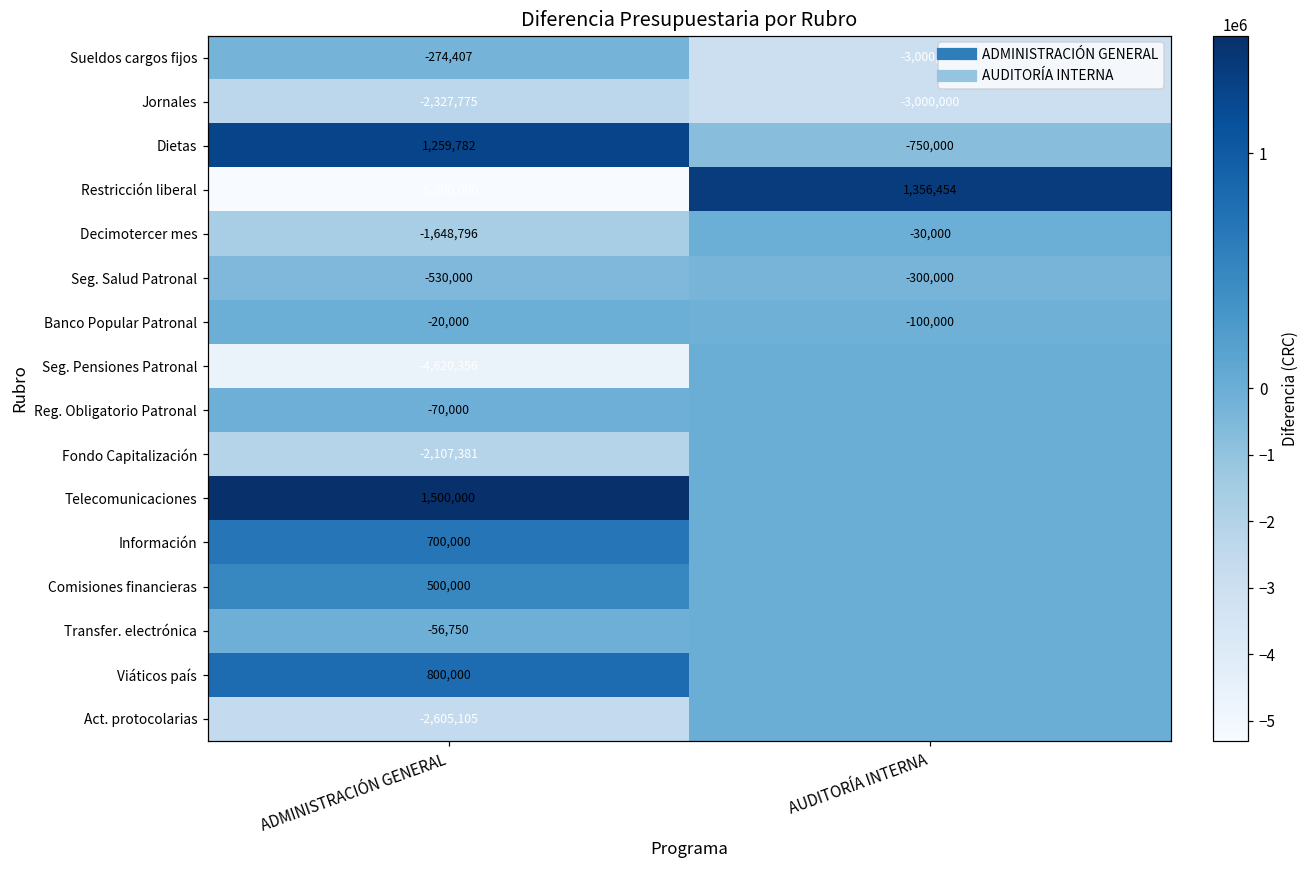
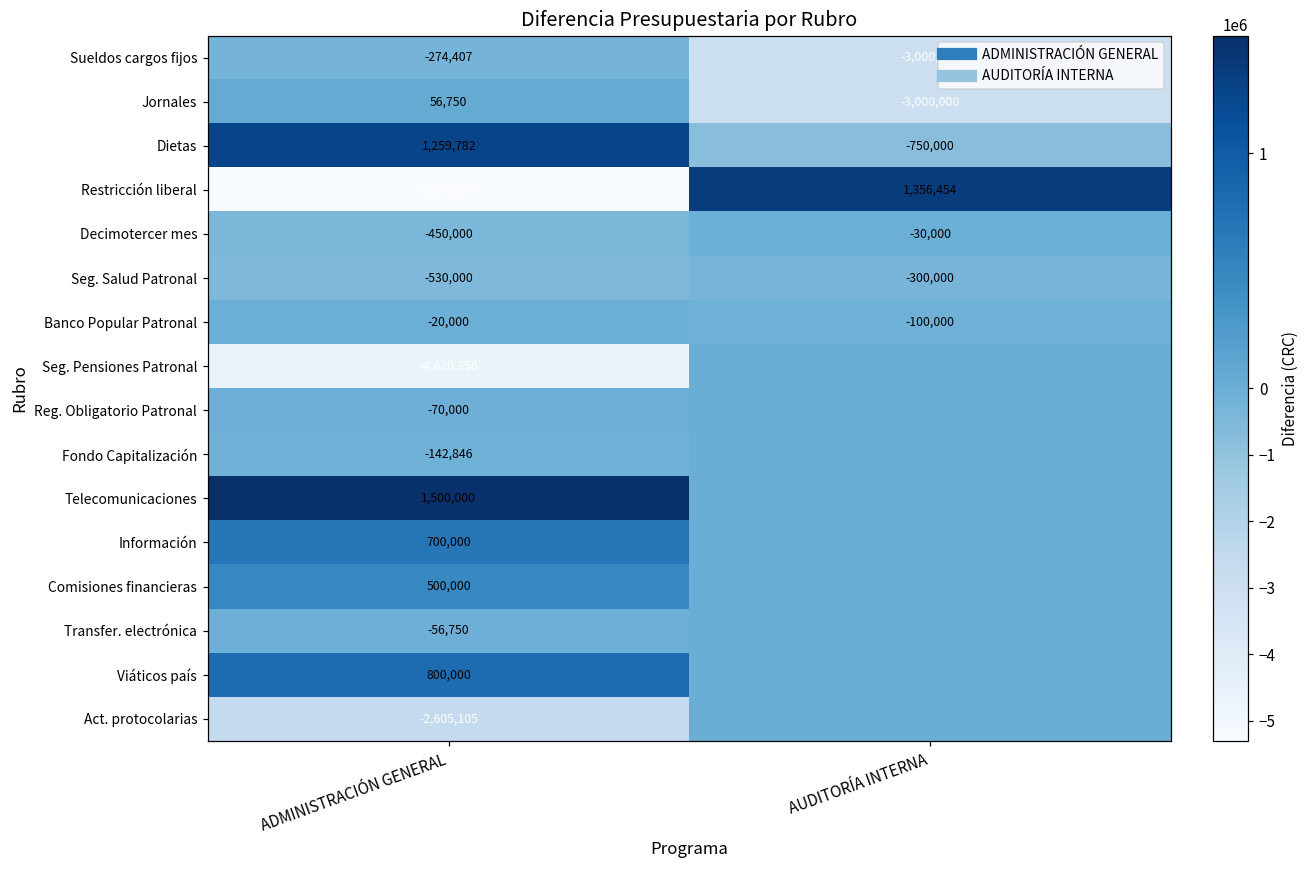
  {
    "Sueldos cargos fijos": {
      "ADMINISTRACIÓN GENERAL": "-274,407"
    },
    "Jornales": {
-     "ADMINISTRACIÓN GENERAL": "-2,327,775",
+     "ADMINISTRACIÓN GENERAL": "56,750",
      "AUDITORÍA INTERNA": "-3,000,000"
    },
    "Dietas": {
      "ADMINISTRACIÓN GENERAL": "1,259,782",
      "AUDITORÍA INTERNA": "-750,000"
    },
    "Restricción liberal": {
      "AUDITORÍA INTERNA": "1,356,454"
    },
    "Decimotercer mes": {
-     "ADMINISTRACIÓN GENERAL": "-1,648,796",
+     "ADMINISTRACIÓN GENERAL": "-450,000",
      "AUDITORÍA INTERNA": "-30,000"
    },
    "Seg. Salud Patronal": {
      "ADMINISTRACIÓN GENERAL": "-530,000",
      "AUDITORÍA INTERNA": "-300,000"
    },
    "Banco Popular Patronal": {
      "ADMINISTRACIÓN GENERAL": "-20,000",
      "AUDITORÍA INTERNA": "-100,000"
    },
    "Reg. Obligatorio Patronal": {
      "ADMINISTRACIÓN GENERAL": "-70,000"
    },
    "Fondo Capitalización": {
-     "ADMINISTRACIÓN GENERAL": "-2,107,381"
+     "ADMINISTRACIÓN GENERAL": "-142,846"
    },
    "Telecomunicaciones": {
      "ADMINISTRACIÓN GENERAL": "1,500,000"
    },
    "Información": {
      "ADMINISTRACIÓN GENERAL": "700,000"
    },
    "Comisiones financieras": {
      "ADMINISTRACIÓN GENERAL": "500,000"
    },
    "Transfer. electrónica": {
      "ADMINISTRACIÓN GENERAL": "-56,750"
    },
    "Viáticos país": {
      "ADMINISTRACIÓN GENERAL": "800,000"
    },
    "Act. protocolarias": {
      "ADMINISTRACIÓN GENERAL": "-2,605,105"
    }
  }
